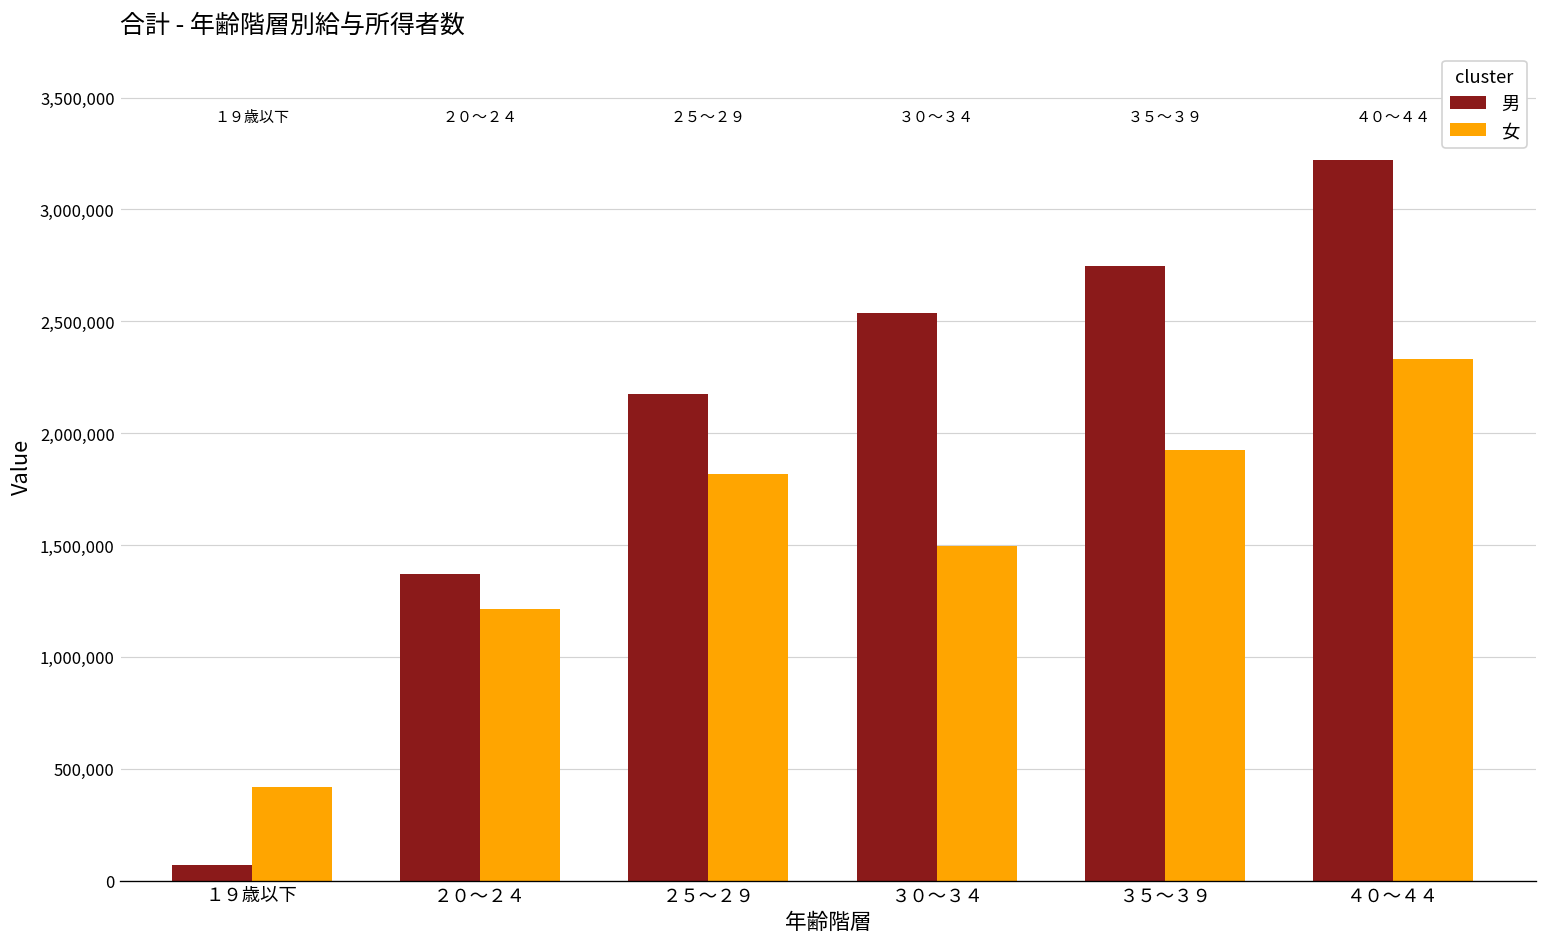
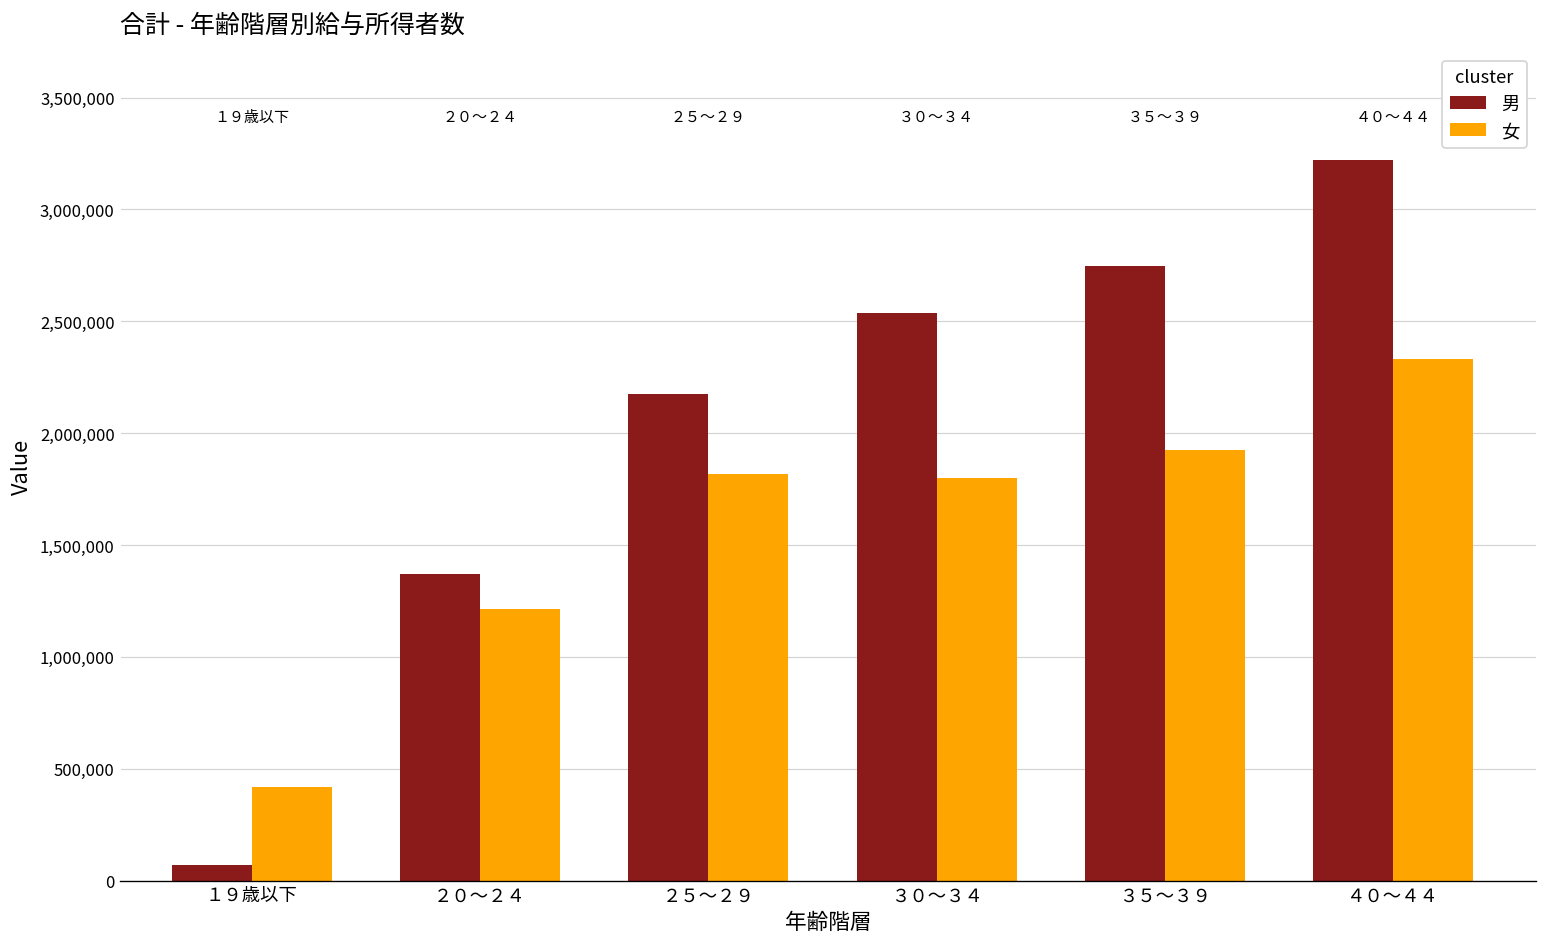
  {
    "男": {
      "１９歳以下": "70,000",
      "２０～２４": "1,370,000",
      "２５～２９": "2,180,000",
      "３０～３４": "2,540,000",
      "３５～３９": "2,750,000",
      "４０～４４": "3,220,000"
    },
    "女": {
      "１９歳以下": "420,000",
      "２０～２４": "1,220,000",
      "２５～２９": "1,820,000",
-     "３０～３４": "1,500,000",
+     "３０～３４": "1,800,000",
      "３５～３９": "1,920,000",
      "４０～４４": "2,330,000"
    }
  }
